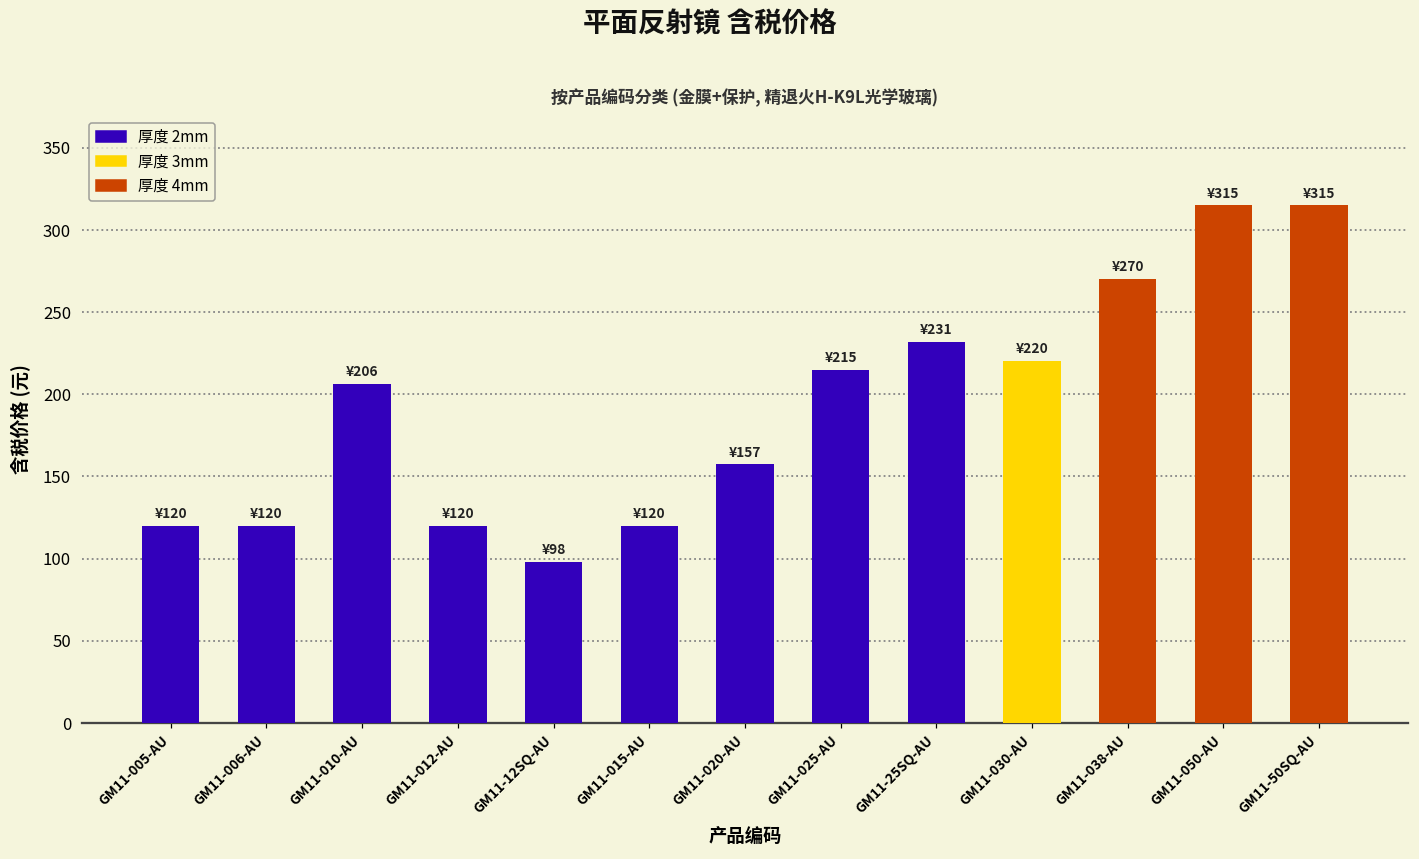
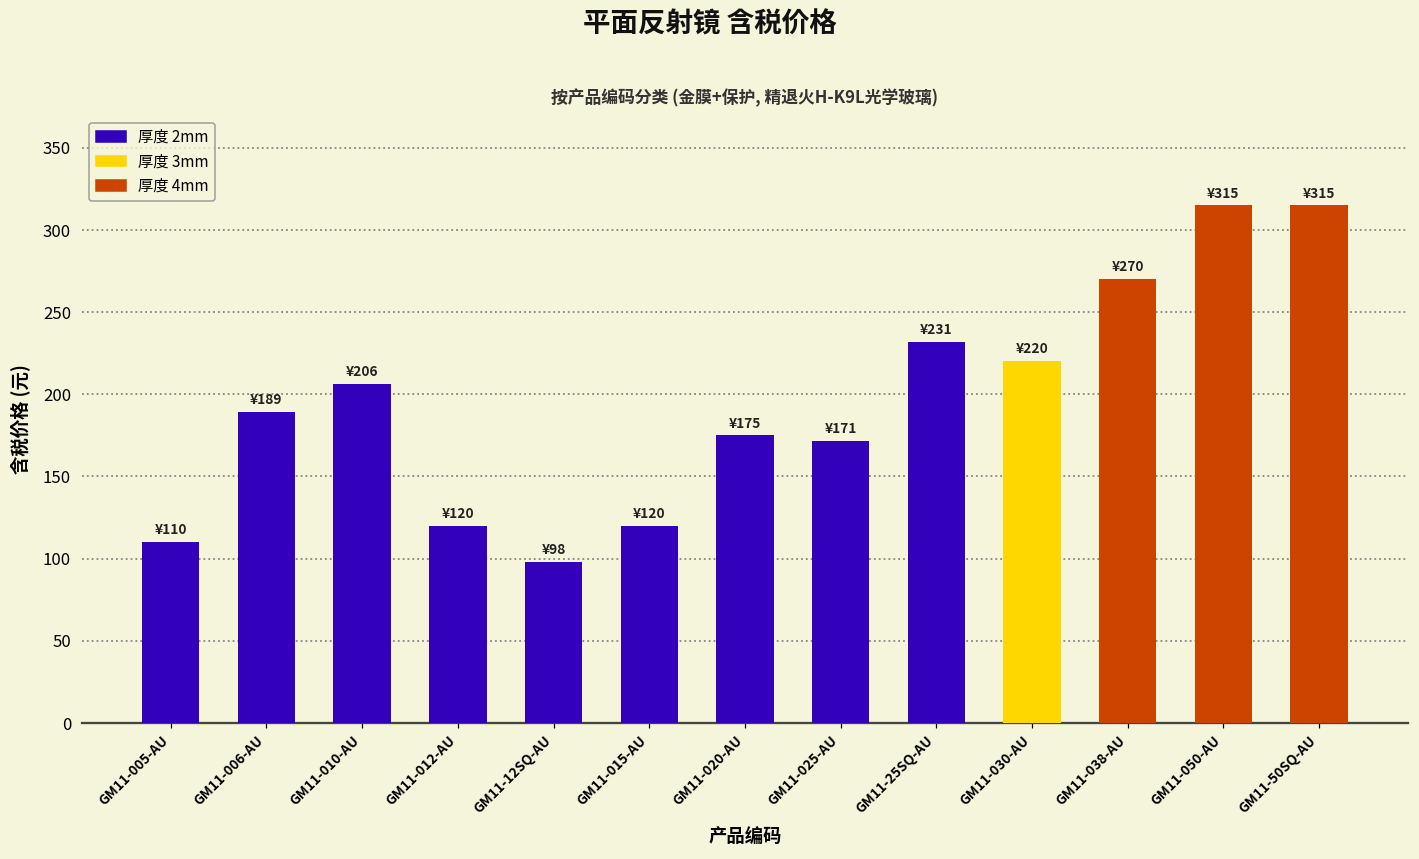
  {
-   "GM11-005-AU": "¥120",
-   "GM11-006-AU": "¥120",
+   "GM11-005-AU": "¥110",
+   "GM11-006-AU": "¥189",
    "GM11-010-AU": "¥206",
    "GM11-012-AU": "¥120",
    "GM11-12SQ-AU": "¥98",
    "GM11-015-AU": "¥120",
-   "GM11-020-AU": "¥157",
-   "GM11-025-AU": "¥215",
+   "GM11-020-AU": "¥175",
+   "GM11-025-AU": "¥171",
    "GM11-030-AU": "¥220",
    "GM11-038-AU": "¥270",
    "GM11-050-AU": "¥315",
    "GM11-50SQ-AU": "¥315"
  }
